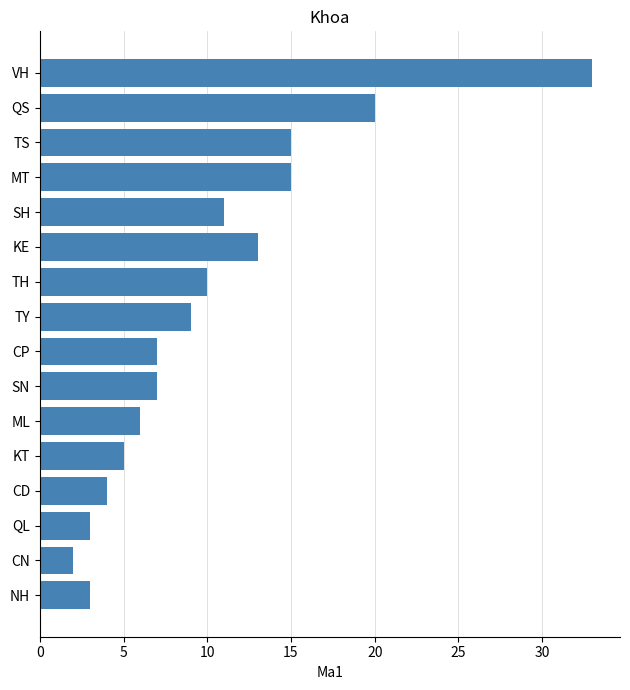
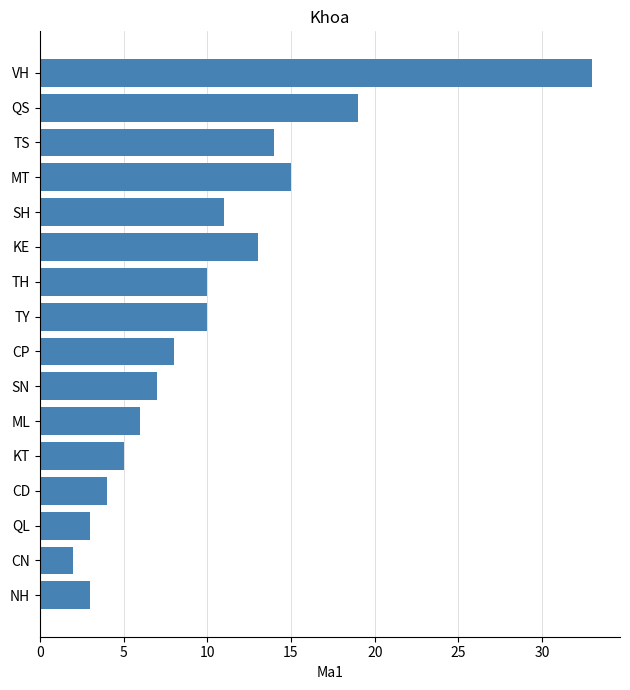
  {
    "VH": 33,
-   "QS": 20,
-   "TS": 15,
+   "QS": 19,
+   "TS": 14,
    "MT": 15,
    "SH": 11,
    "KE": 13,
    "TH": 10,
-   "TY": 9,
-   "CP": 7,
+   "TY": 10,
+   "CP": 8,
    "SN": 7,
    "ML": 6,
    "KT": 5,
    "CD": 4,
    "QL": 3,
    "CN": 2,
    "NH": 3
  }
